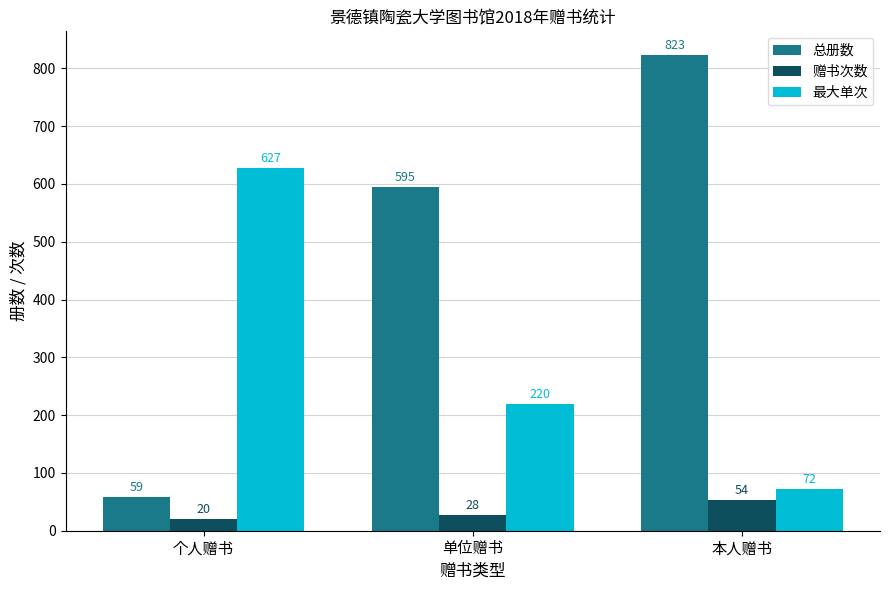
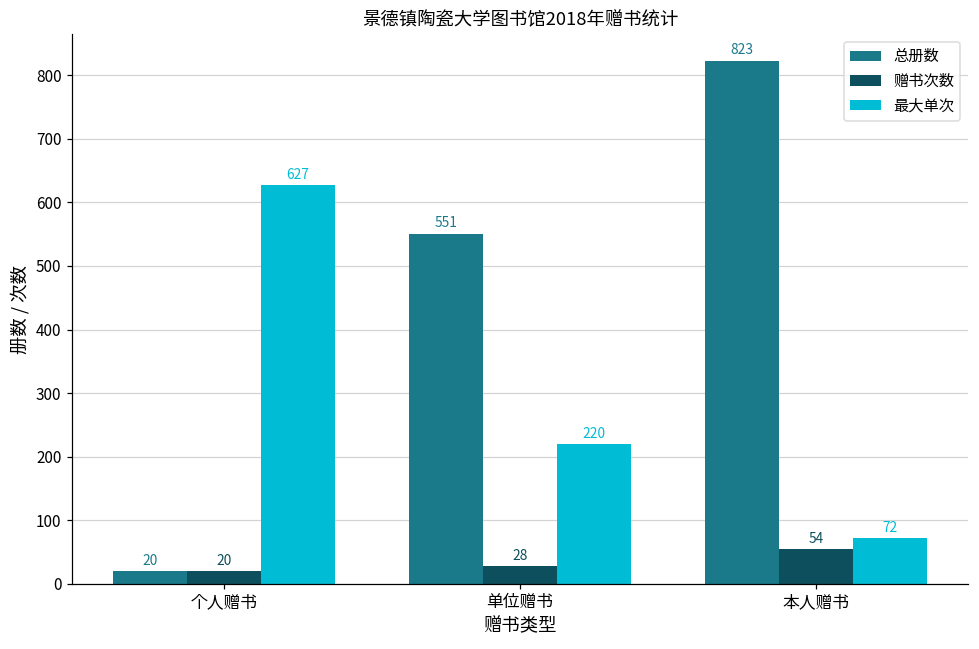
  {
    "总册数": {
-     "个人赠书": 59,
-     "单位赠书": 595,
+     "个人赠书": 20,
+     "单位赠书": 551,
      "本人赠书": 823
    },
    "赠书次数": {
      "个人赠书": 20,
      "单位赠书": 28,
      "本人赠书": 54
    },
    "最大单次": {
      "个人赠书": 627,
      "单位赠书": 220,
      "本人赠书": 72
    }
  }
